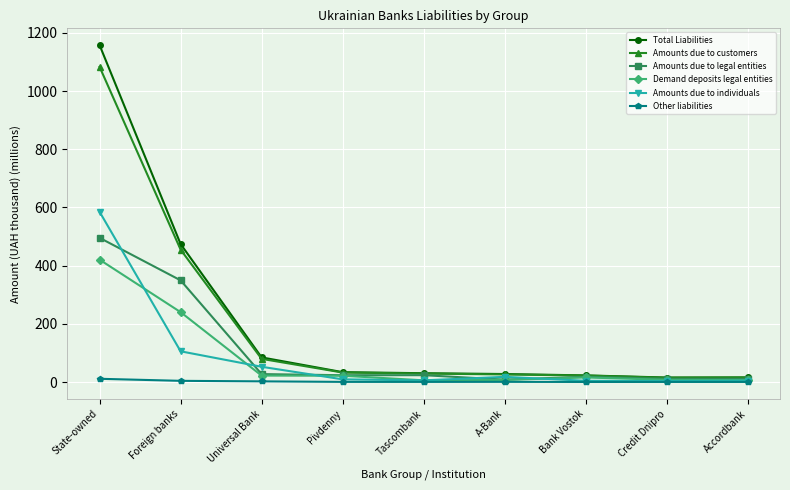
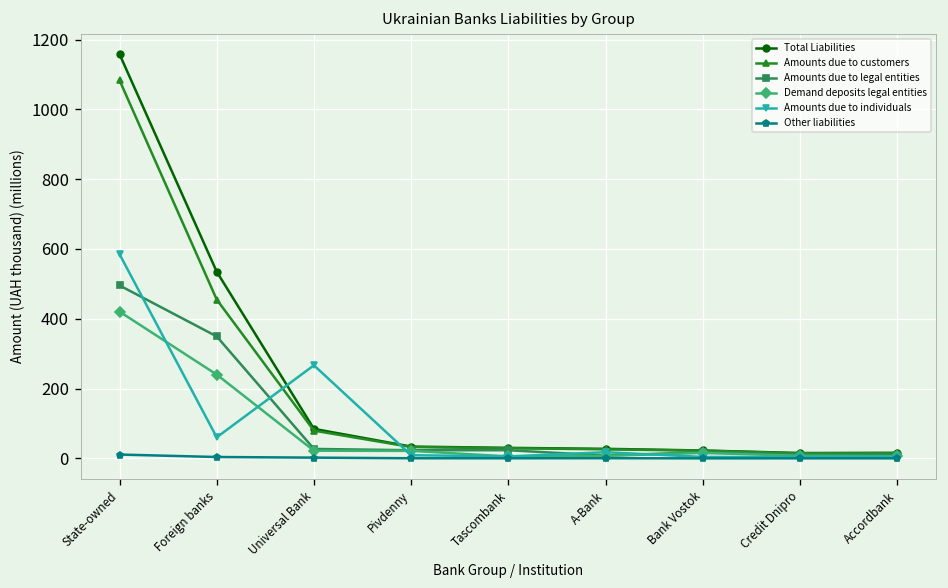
  {
    "Total Liabilities": {
      "State-owned": 1160,
-     "Foreign banks": 470
+     "Foreign banks": 530
    },
    "Amounts due to individuals": {
      "State-owned": 590,
-     "Foreign banks": 110,
-     "Universal Bank": 50,
+     "Foreign banks": 60,
+     "Universal Bank": 270,
      "Pivdenny": 10
    },
    "Other liabilities": {
      "State-owned": 10,
      "Foreign banks": 0,
      "Universal Bank": 0,
      "Pivdenny": 0
    }
  }
